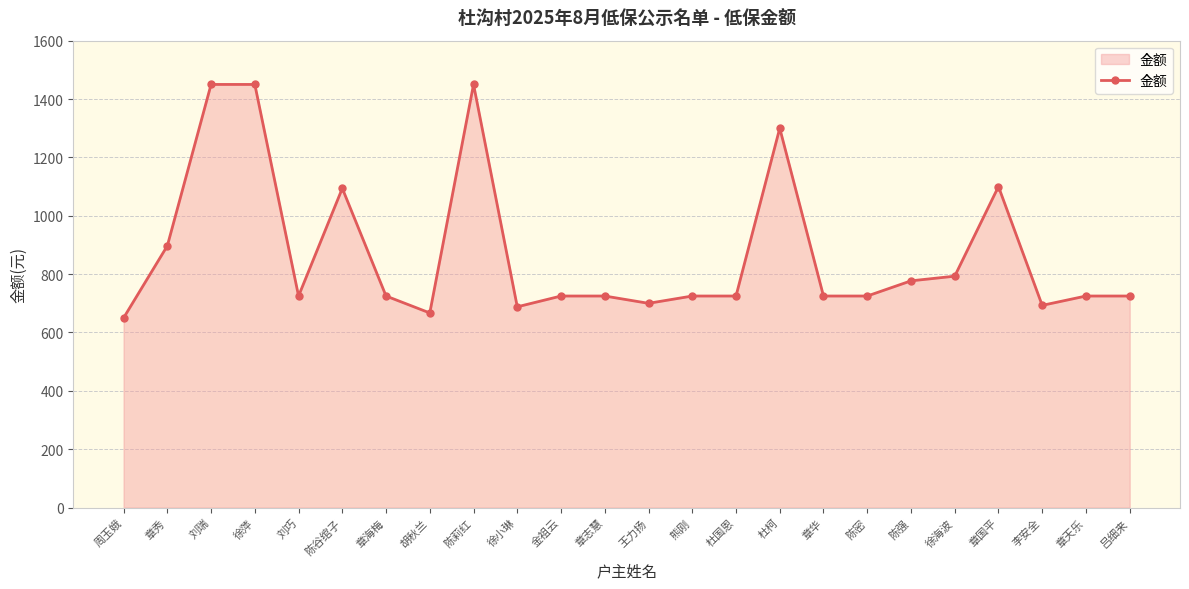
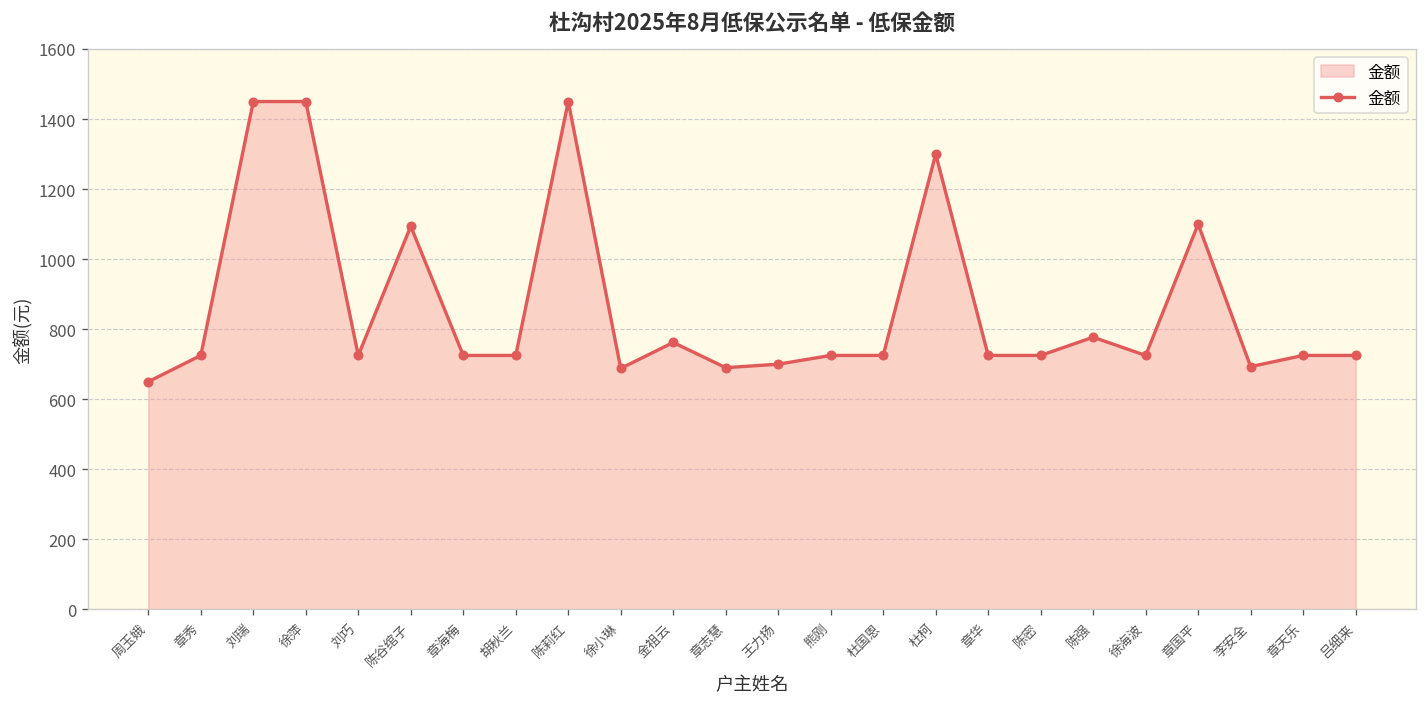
  {
    "周玉娥": 650,
-   "章秀": 900,
+   "章秀": 730,
    "刘瑞": 1450,
    "徐萍": 1450,
    "刘巧": 730,
    "陈谷绾子": 1090,
    "章海梅": 730,
-   "胡秋兰": 670,
+   "胡秋兰": 730,
    "陈莉红": 1450,
    "徐小琳": 690,
-   "金祖云": 730,
-   "章志慧": 730,
+   "金祖云": 760,
+   "章志慧": 690,
    "王力扬": 700,
    "熊刚": 730,
    "杜国恩": 730,
    "杜柯": 1300,
    "章华": 730,
    "陈密": 730,
    "陈强": 780,
-   "徐海波": 790,
+   "徐海波": 730,
    "章国平": 1100,
    "李安全": 690,
    "章天乐": 730,
    "吕细来": 730
  }
